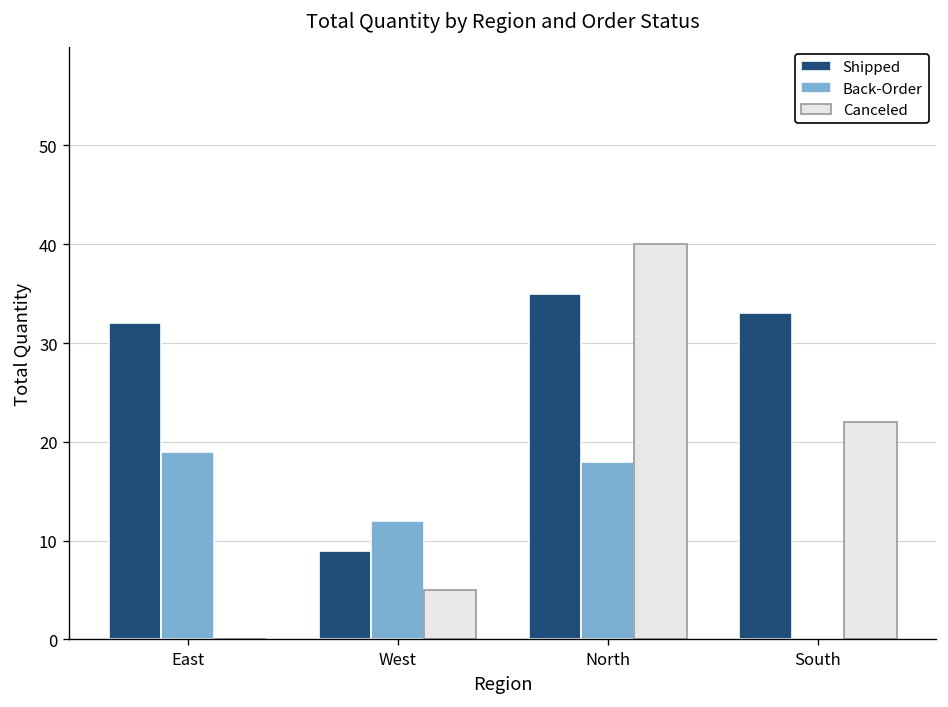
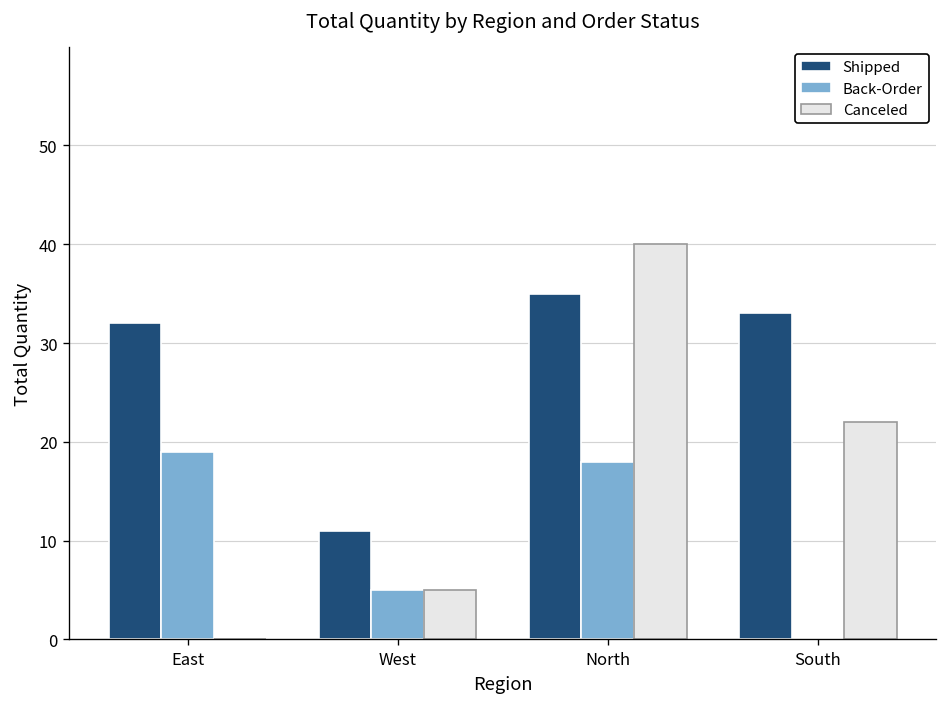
  {
    "Shipped": {
      "East": 32,
-     "West": 9,
+     "West": 11,
      "North": 35,
      "South": 33
    },
    "Back-Order": {
      "East": 19,
-     "West": 12,
+     "West": 5,
      "North": 18,
      "South": 0
    },
    "Canceled": {
      "East": 0,
      "West": 5,
      "North": 40,
      "South": 22
    }
  }
